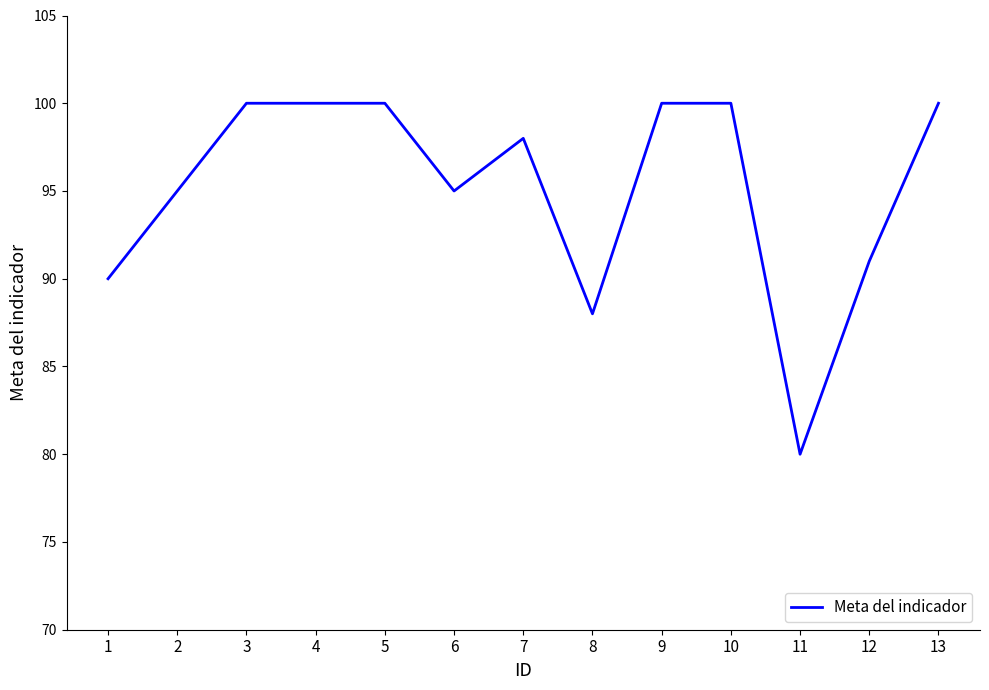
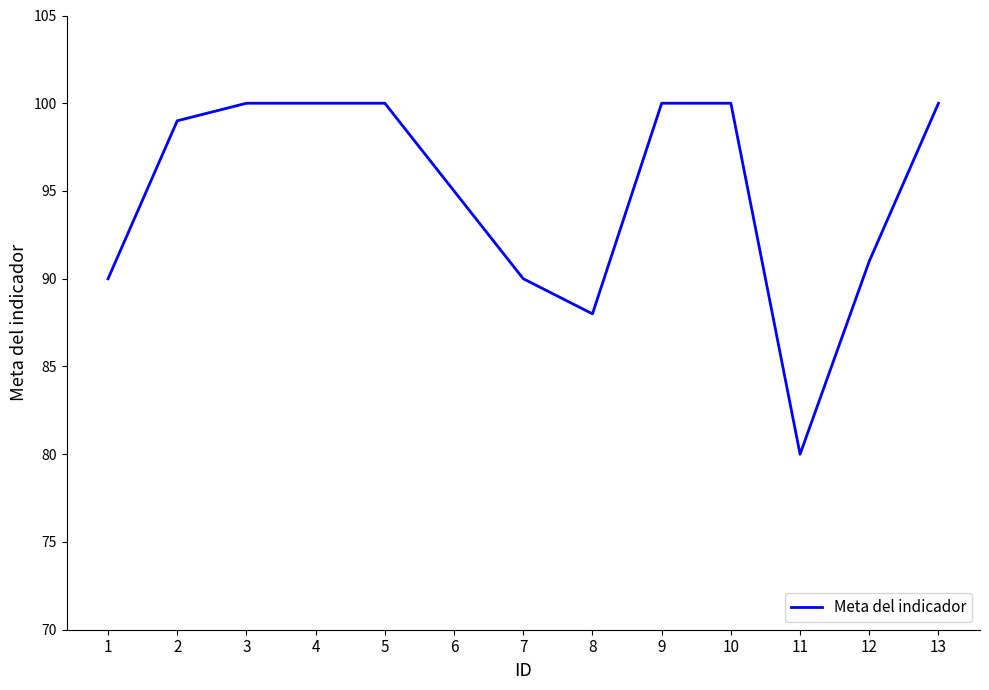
  {
    "1": 90,
-   "2": 95,
+   "2": 99,
    "3": 100,
    "4": 100,
    "5": 100,
    "6": 95,
-   "7": 98,
+   "7": 90,
    "8": 88,
    "9": 100,
    "10": 100,
    "11": 80,
    "12": 91,
    "13": 100
  }
